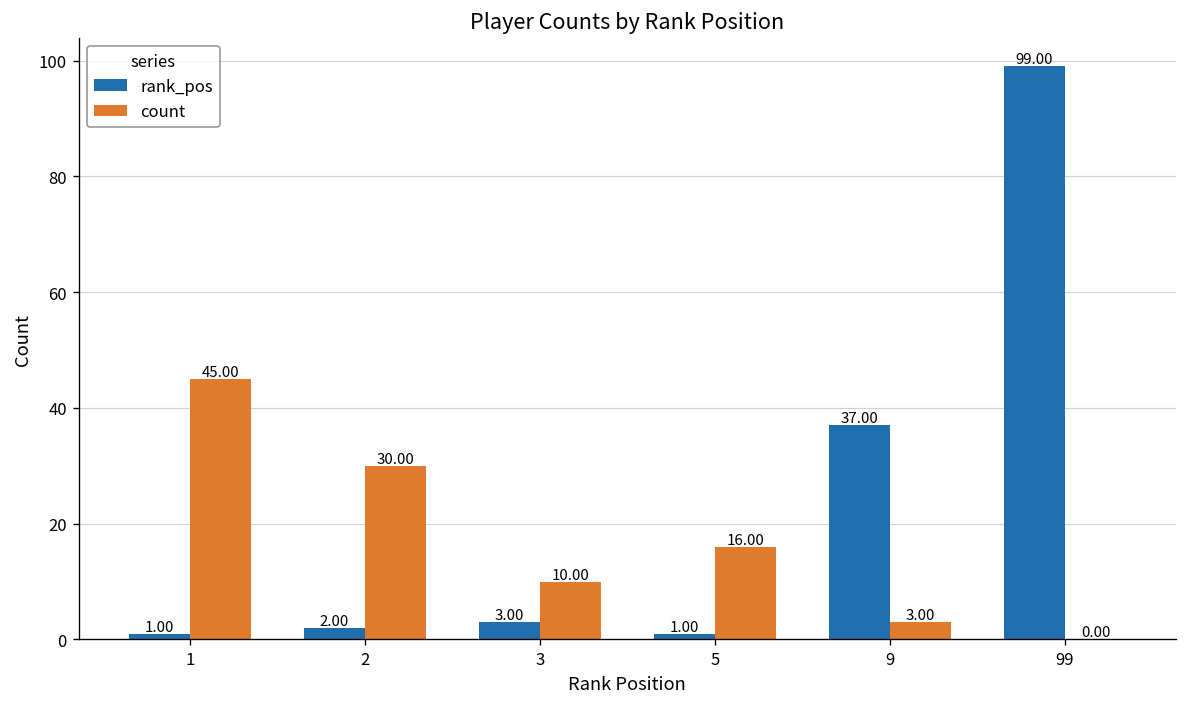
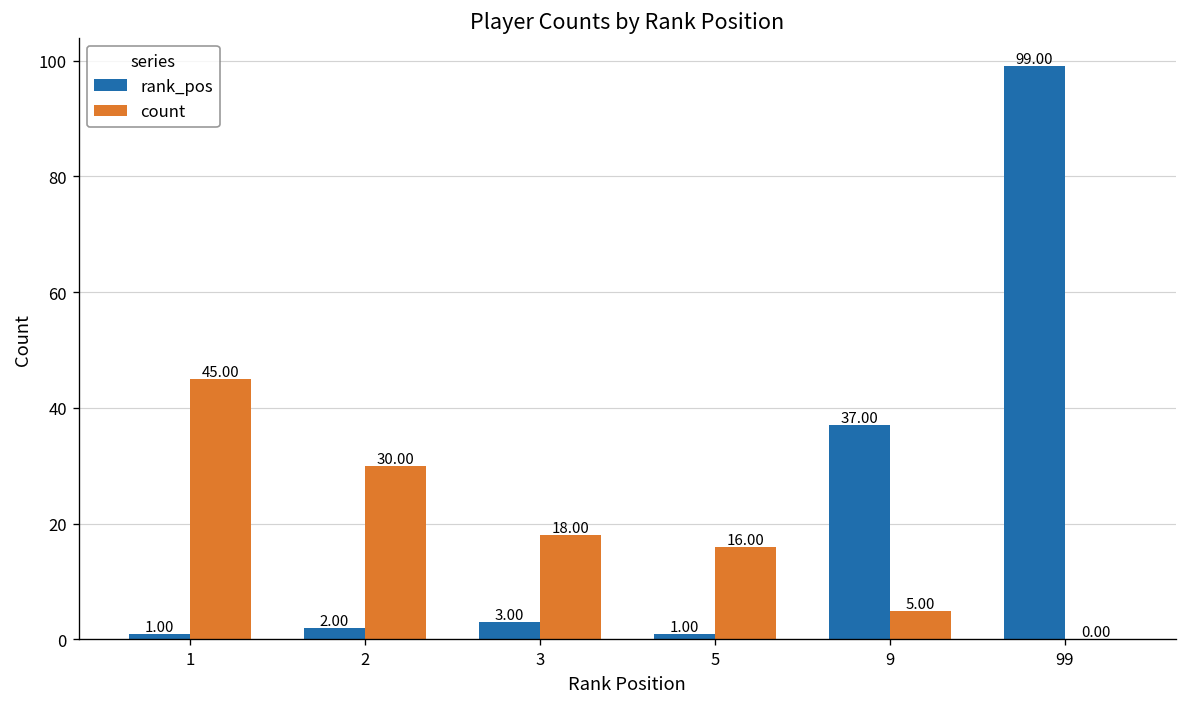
  {
    "rank_pos": {
      "1": 1.00,
      "2": 2.00,
      "3": 3.00,
      "5": 1.00,
      "9": 37.00,
      "99": 99.00
    },
    "count": {
      "1": 45.00,
      "2": 30.00,
-     "3": 10.00,
+     "3": 18.00,
      "5": 16.00,
-     "9": 3.00,
+     "9": 5.00,
      "99": 0.00
    }
  }
